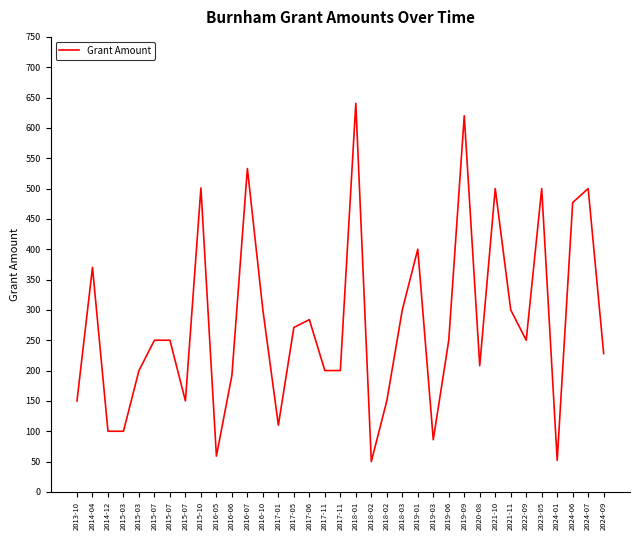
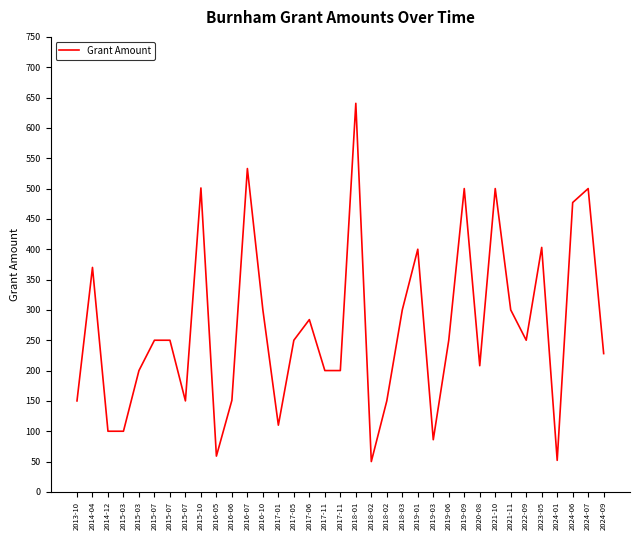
  {
    "2013-10": 150,
    "2014-04": 370,
    "2014-12": 100,
    "2015-10": 500,
    "2016-05": 60,
-   "2016-06": 190,
+   "2016-06": 150,
    "2016-07": 530,
    "2016-10": 300,
    "2017-01": 110,
-   "2017-05": 270,
+   "2017-05": 250,
    "2017-06": 280,
    "2018-01": 640,
    "2018-03": 300,
    "2019-01": 400,
    "2019-03": 90,
    "2019-06": 250,
-   "2019-09": 620,
+   "2019-09": 500,
    "2020-08": 210,
    "2021-10": 500,
    "2021-11": 300,
    "2022-09": 250,
-   "2023-05": 500,
+   "2023-05": 400,
    "2024-01": 50,
    "2024-06": 480,
    "2024-07": 500,
    "2024-09": 230
  }
